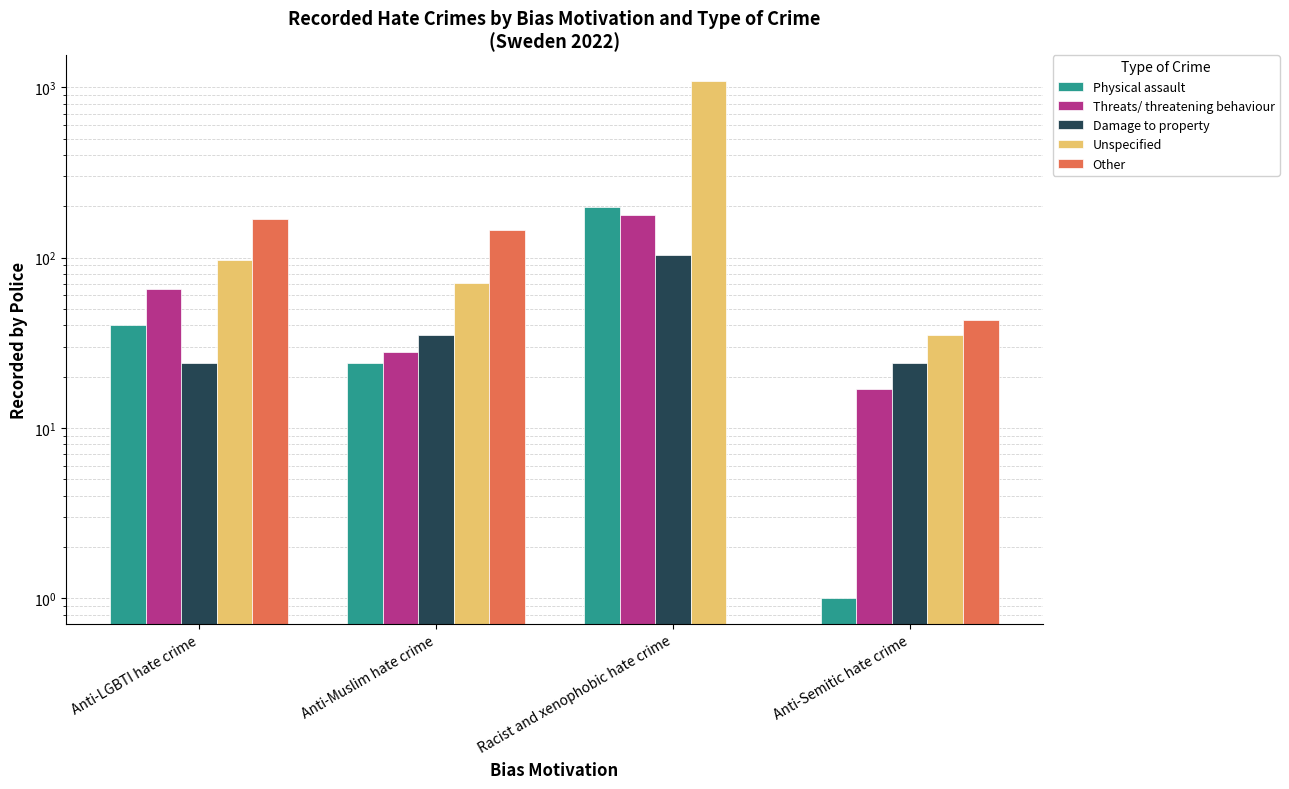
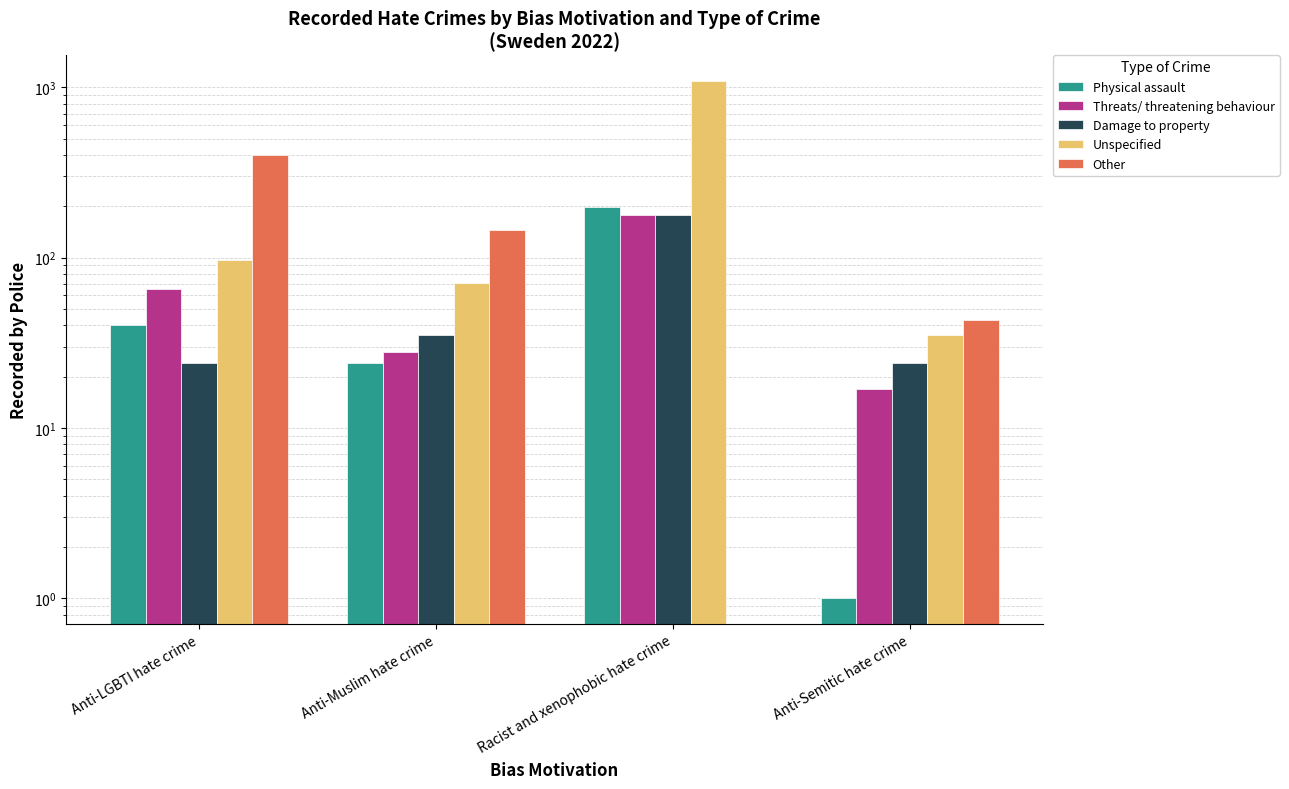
  {
    "Physical assault": {
      "Anti-LGBTI hate crime": 40,
      "Anti-Muslim hate crime": 24,
      "Racist and xenophobic hate crime": 200,
      "Anti-Semitic hate crime": 1
    },
    "Threats/ threatening behaviour": {
      "Anti-LGBTI hate crime": 65,
      "Anti-Muslim hate crime": 28,
      "Racist and xenophobic hate crime": 180,
      "Anti-Semitic hate crime": 17
    },
    "Damage to property": {
      "Anti-LGBTI hate crime": 24,
      "Anti-Muslim hate crime": 35,
-     "Racist and xenophobic hate crime": 100,
+     "Racist and xenophobic hate crime": 180,
      "Anti-Semitic hate crime": 24
    },
    "Unspecified": {
      "Anti-LGBTI hate crime": 100,
      "Anti-Muslim hate crime": 71,
      "Racist and xenophobic hate crime": 1100,
      "Anti-Semitic hate crime": 35
    },
    "Other": {
-     "Anti-LGBTI hate crime": 170,
+     "Anti-LGBTI hate crime": 400,
      "Anti-Muslim hate crime": 150,
      "Anti-Semitic hate crime": 43
    }
  }
